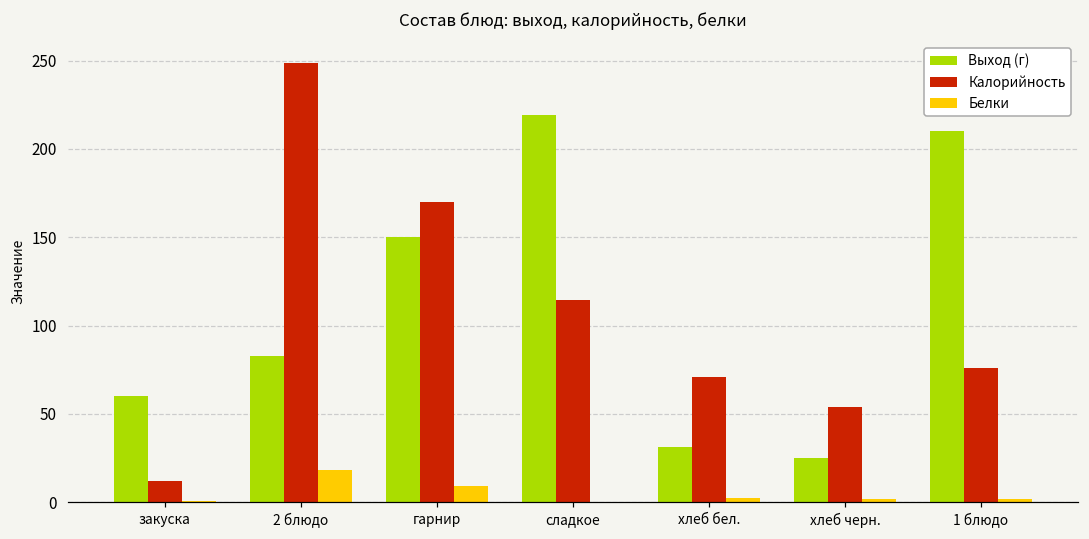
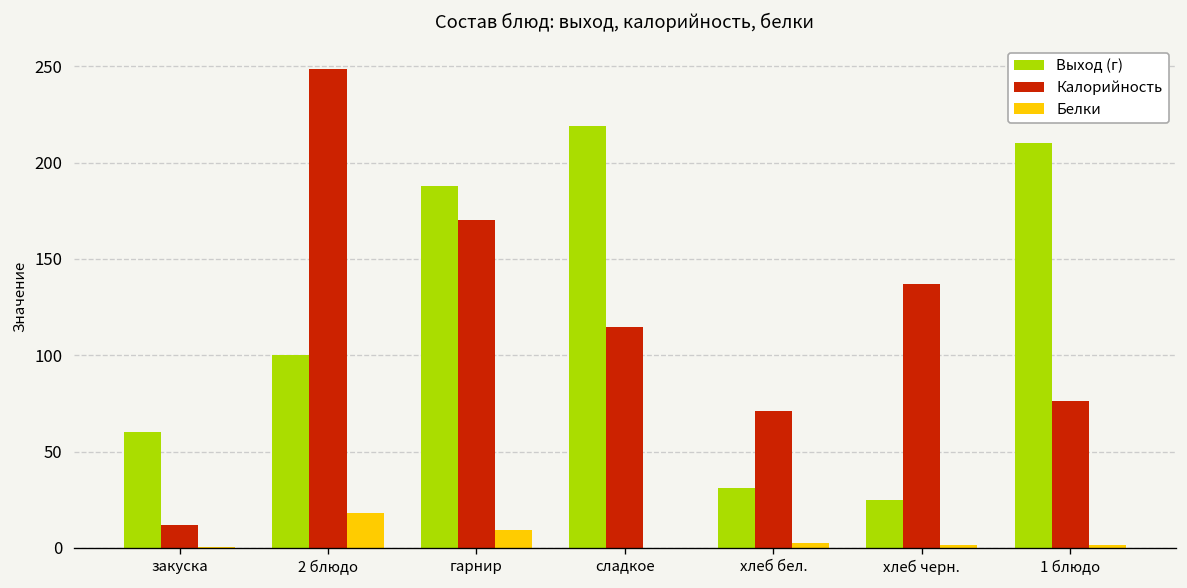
  {
    "Выход (г)": {
      "закуска": 60,
-     "2 блюдо": 83,
-     "гарнир": 150,
+     "2 блюдо": 100,
+     "гарнир": 188,
      "сладкое": 219,
      "хлеб бел.": 31,
      "хлеб черн.": 25,
      "1 блюдо": 210
    },
    "Калорийность": {
      "закуска": 12,
      "2 блюдо": 249,
      "гарнир": 170,
      "сладкое": 115,
      "хлеб бел.": 71,
-     "хлеб черн.": 54,
+     "хлеб черн.": 137,
      "1 блюдо": 76
    },
    "Белки": {
      "2 блюдо": 18,
      "гарнир": 9,
      "сладкое": 0,
      "хлеб бел.": 2,
      "хлеб черн.": 2,
      "1 блюдо": 2
    }
  }
